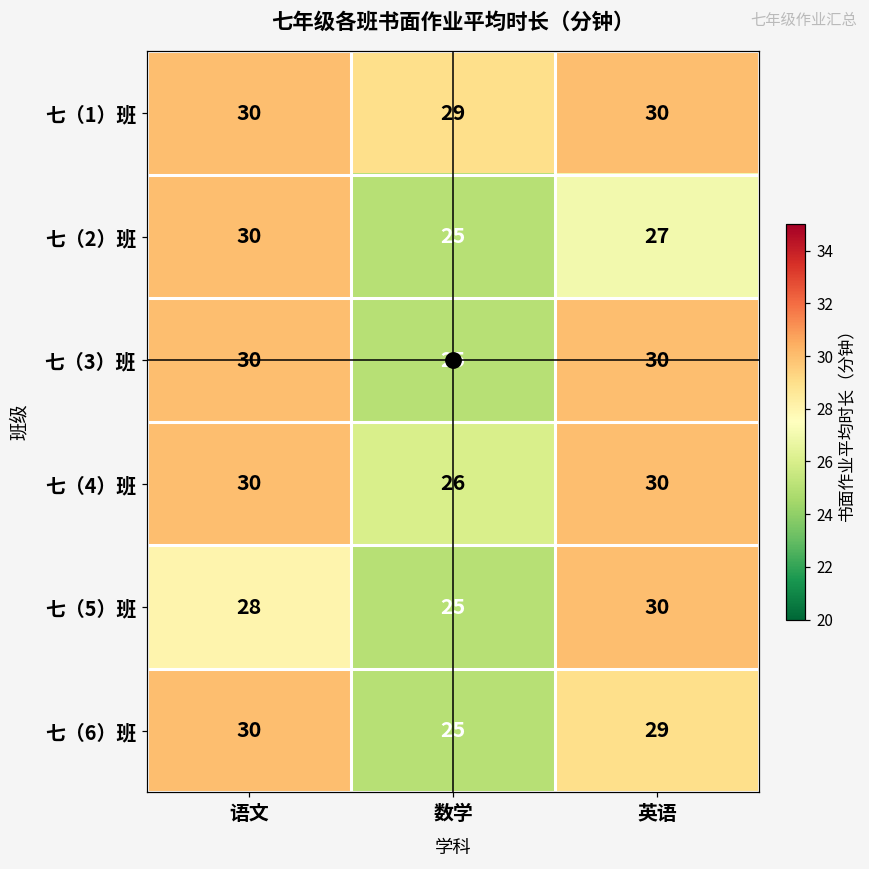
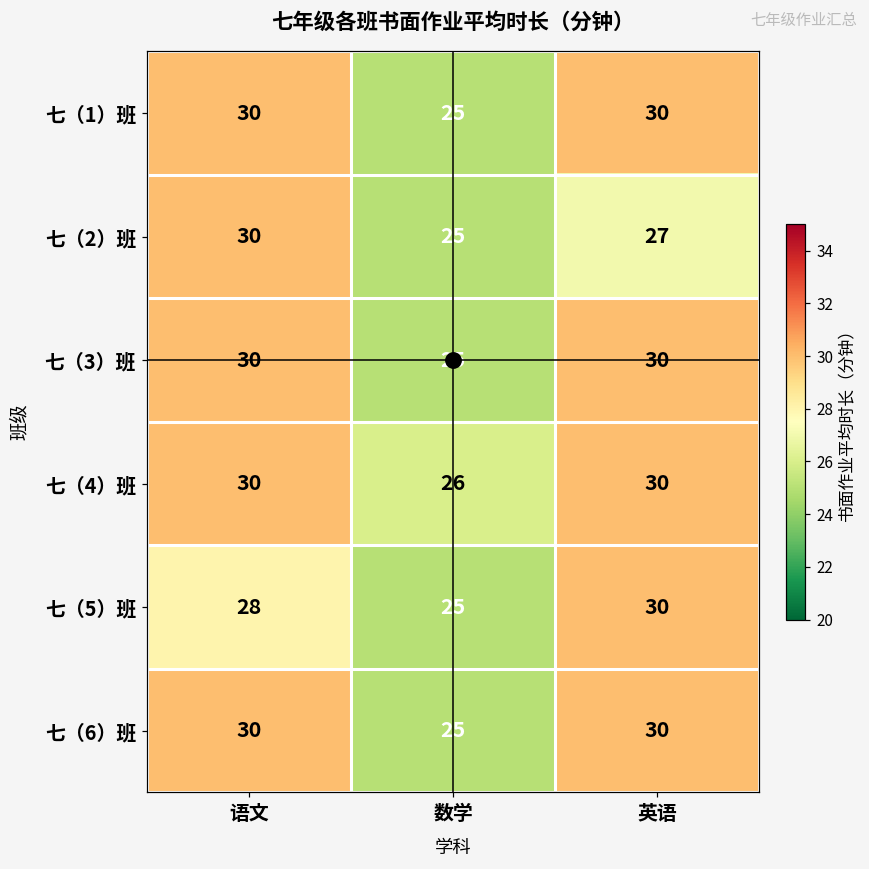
  {
    "七（1）班": {
      "语文": 30,
-     "数学": 29,
+     "数学": 25,
      "英语": 30
    },
    "七（2）班": {
      "语文": 30,
      "数学": 25,
      "英语": 27
    },
    "七（3）班": {
      "语文": 30,
      "英语": 30
    },
    "七（4）班": {
      "语文": 30,
      "数学": 26,
      "英语": 30
    },
    "七（5）班": {
      "语文": 28,
      "数学": 25,
      "英语": 30
    },
    "七（6）班": {
      "语文": 30,
      "数学": 25,
-     "英语": 29
+     "英语": 30
    }
  }
